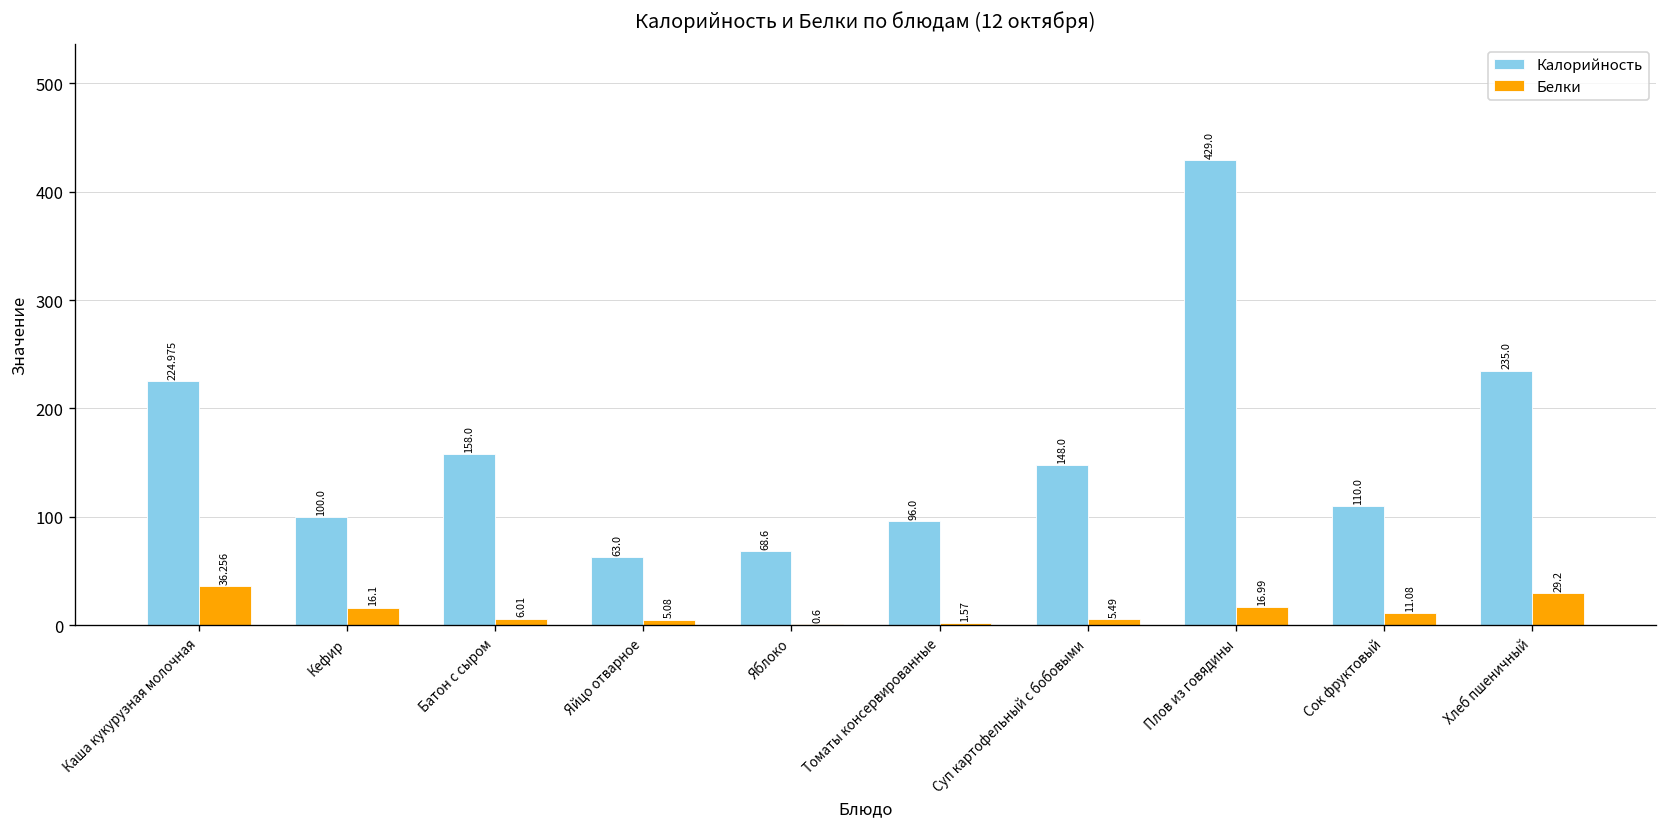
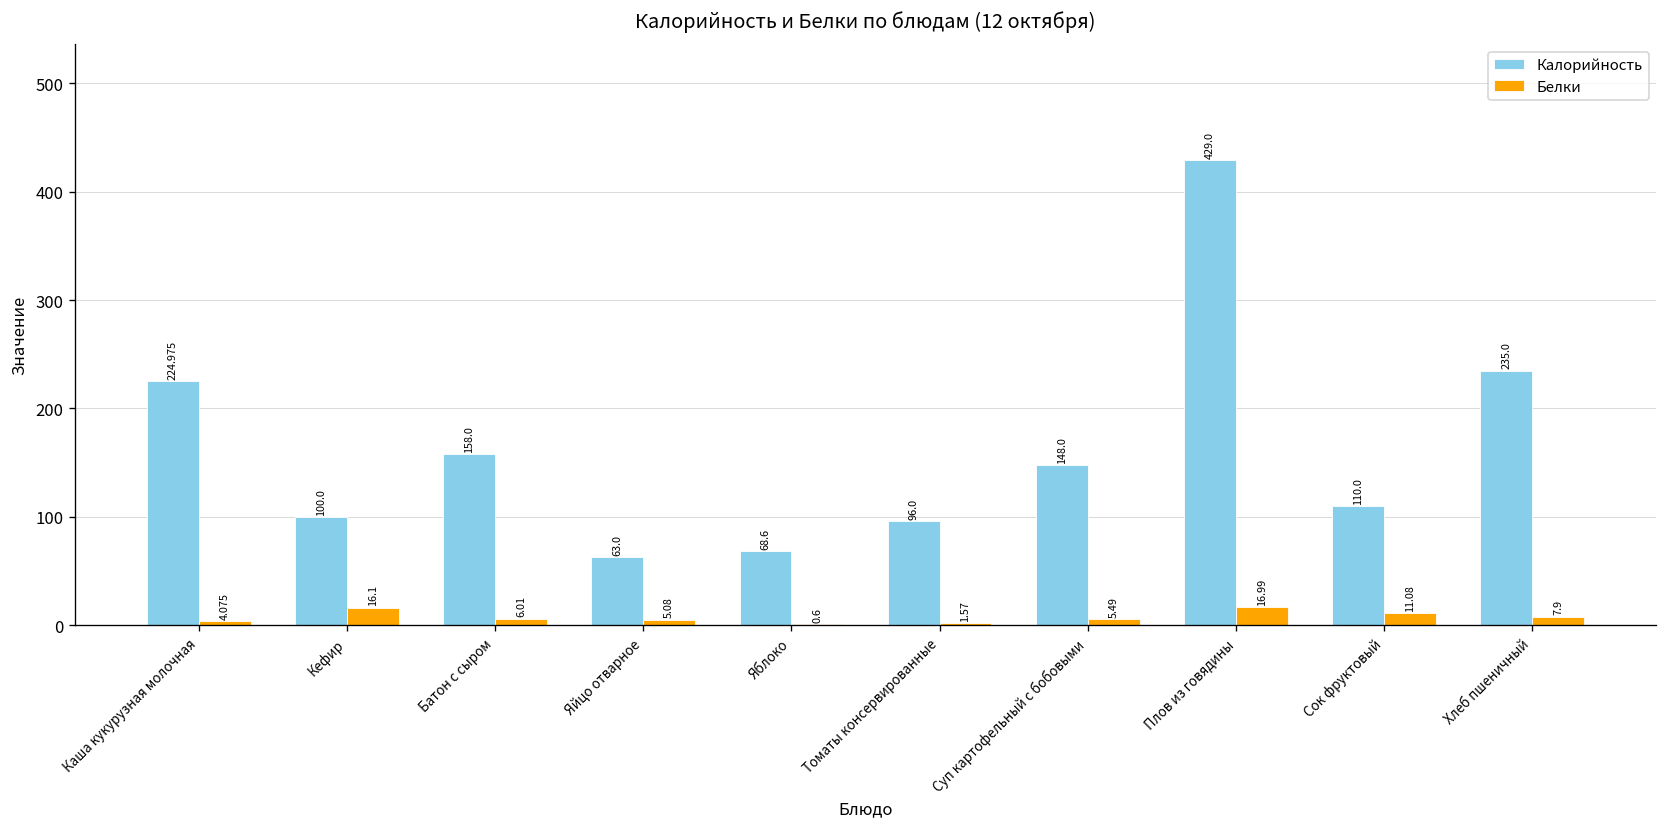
  {
    "Калорийность": {
      "Каша кукурузная молочная": 224.975,
      "Кефир": 100.0,
      "Батон с сыром": 158.0,
      "Яйцо отварное": 63.0,
      "Яблоко": 68.6,
      "Томаты консервированные": 96.0,
      "Суп картофельный с бобовыми": 148.0,
      "Плов из говядины": 429.0,
      "Сок фруктовый": 110.0,
      "Хлеб пшеничный": 235.0
    },
    "Белки": {
-     "Каша кукурузная молочная": 36.256,
+     "Каша кукурузная молочная": 4.075,
      "Кефир": 16.1,
      "Батон с сыром": 6.01,
      "Яйцо отварное": 5.08,
      "Яблоко": 0.6,
      "Томаты консервированные": 1.57,
      "Суп картофельный с бобовыми": 5.49,
      "Плов из говядины": 16.99,
      "Сок фруктовый": 11.08,
-     "Хлеб пшеничный": 29.2
+     "Хлеб пшеничный": 7.9
    }
  }
